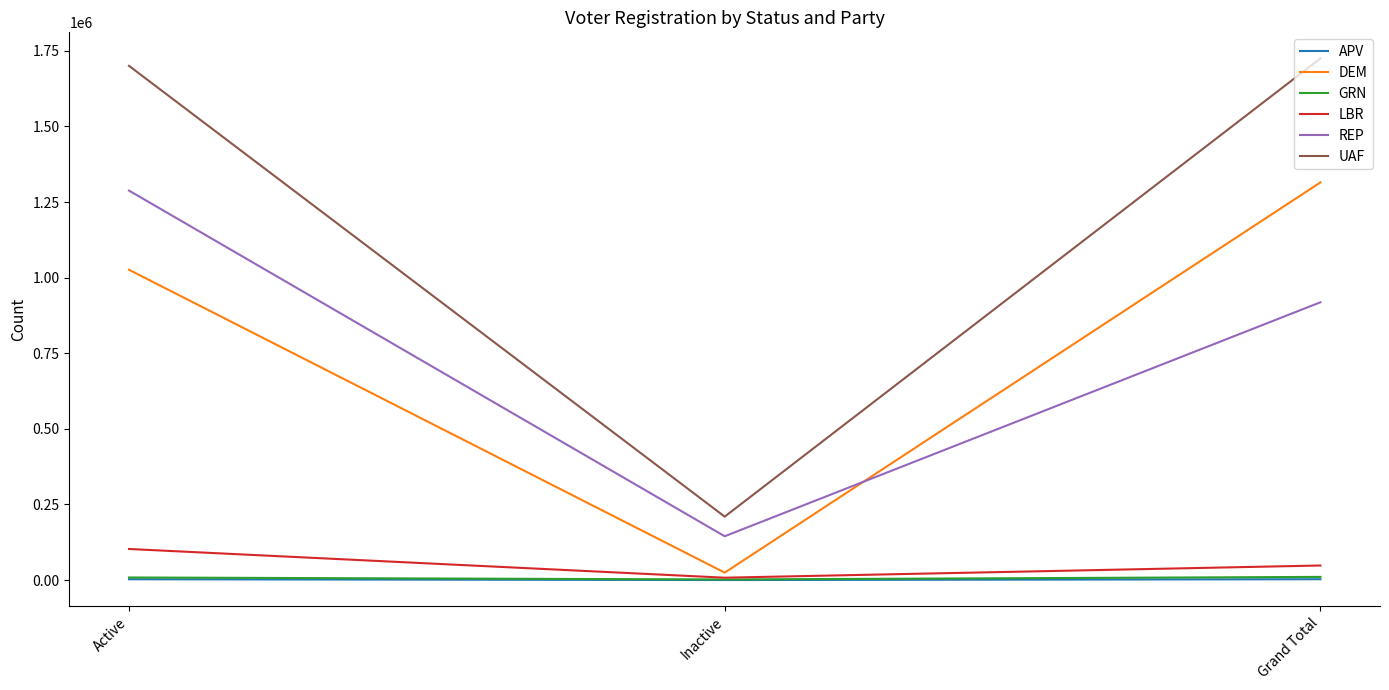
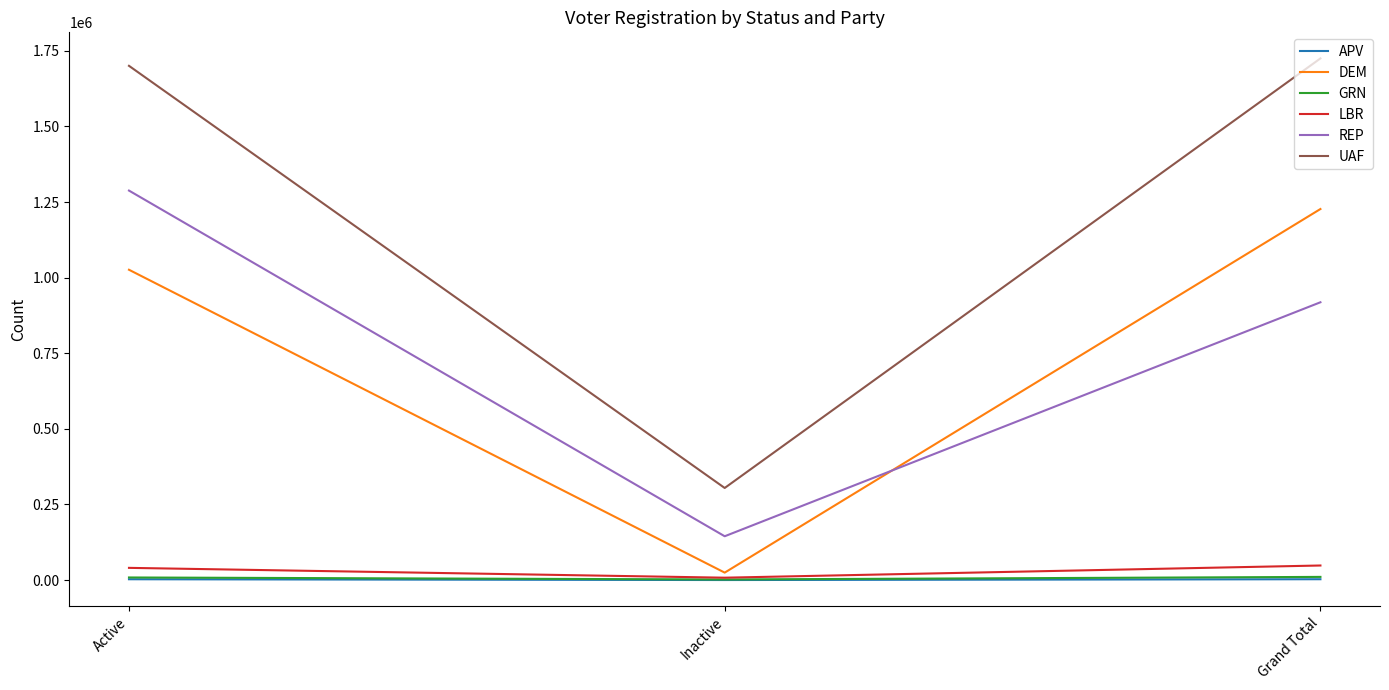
  {
    "DEM": {
      "Active": 1030000,
      "Inactive": 20000,
-     "Grand Total": 1310000
+     "Grand Total": 1230000
    },
    "LBR": {
-     "Active": 100000,
+     "Active": 40000,
      "Grand Total": 50000
    },
    "REP": {
      "Active": 1290000,
      "Inactive": 140000,
      "Grand Total": 920000
    },
    "UAF": {
      "Active": 1700000,
-     "Inactive": 210000
+     "Inactive": 300000
    }
  }
